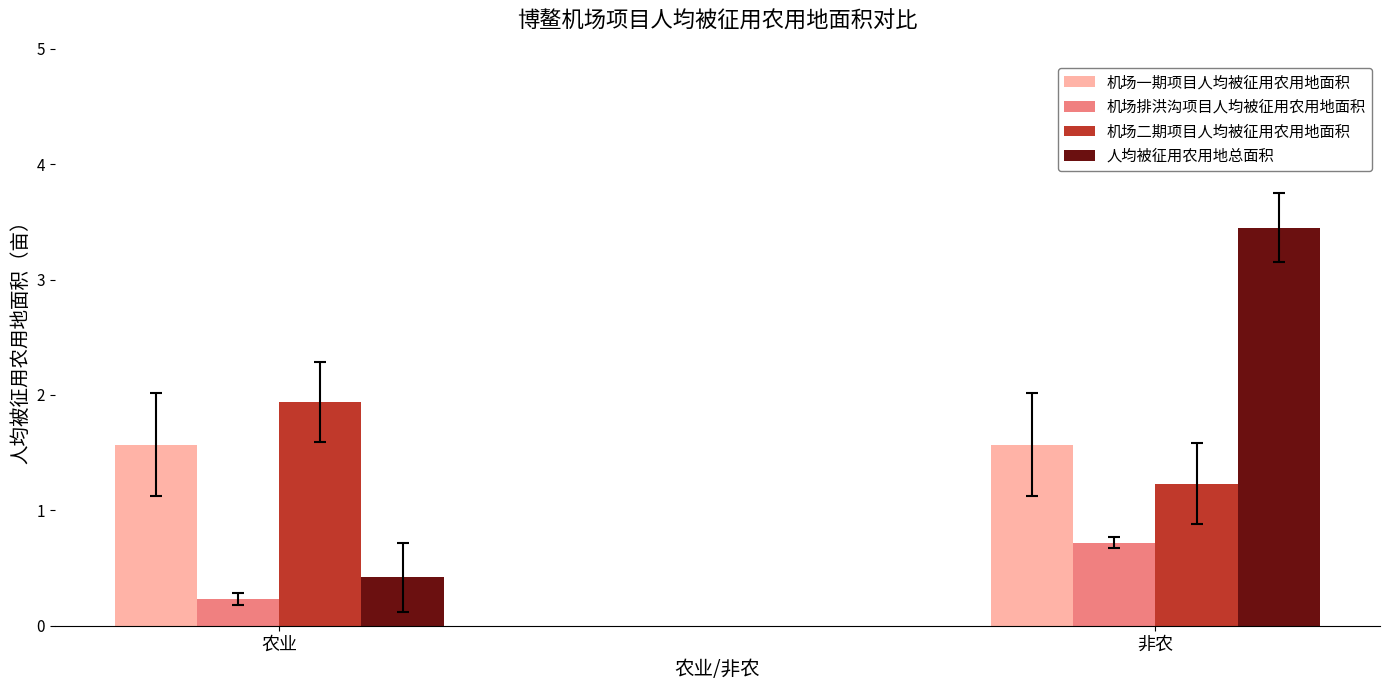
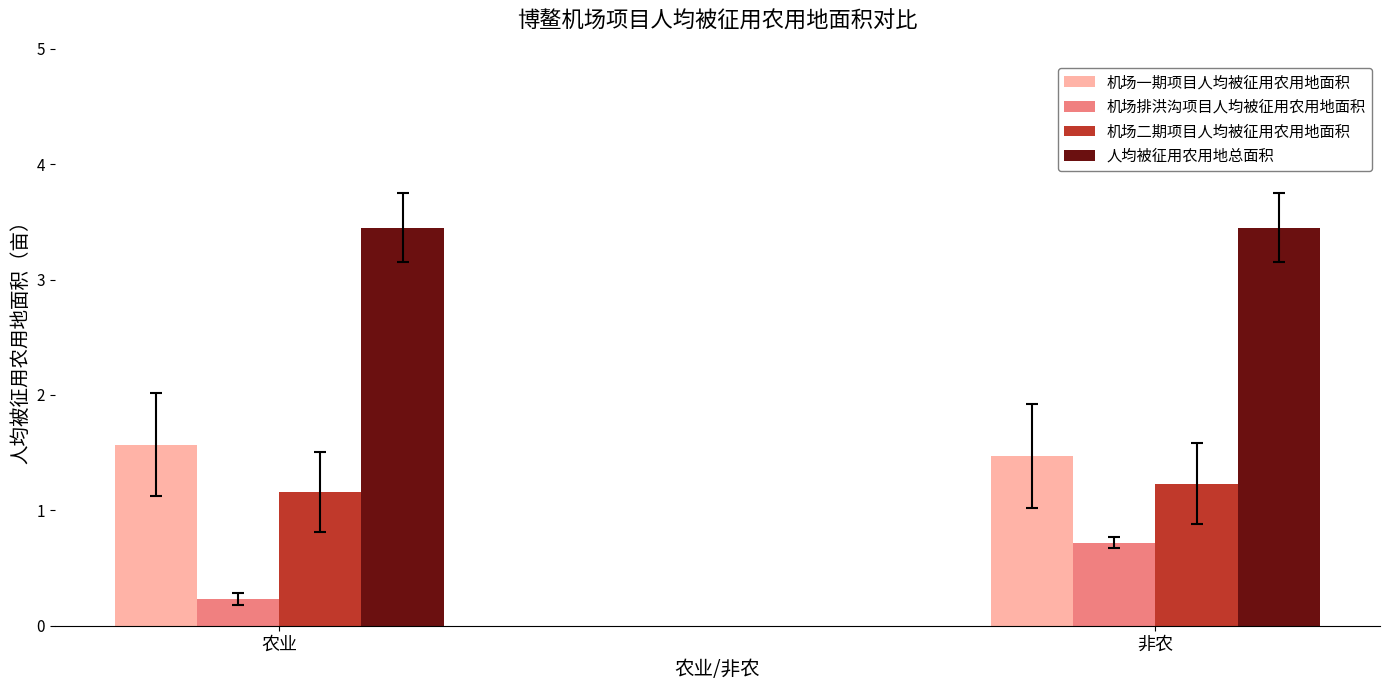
  {
    "机场一期项目人均被征用农用地面积": {
      "农业": 1.57,
-     "非农": 1.57
+     "非农": 1.47
    },
    "机场排洪沟项目人均被征用农用地面积": {
      "农业": 0.23,
      "非农": 0.72
    },
    "机场二期项目人均被征用农用地面积": {
-     "农业": 1.94,
+     "农业": 1.16,
      "非农": 1.23
    },
    "人均被征用农用地总面积": {
-     "农业": 0.42,
+     "农业": 3.45,
      "非农": 3.45
    }
  }
